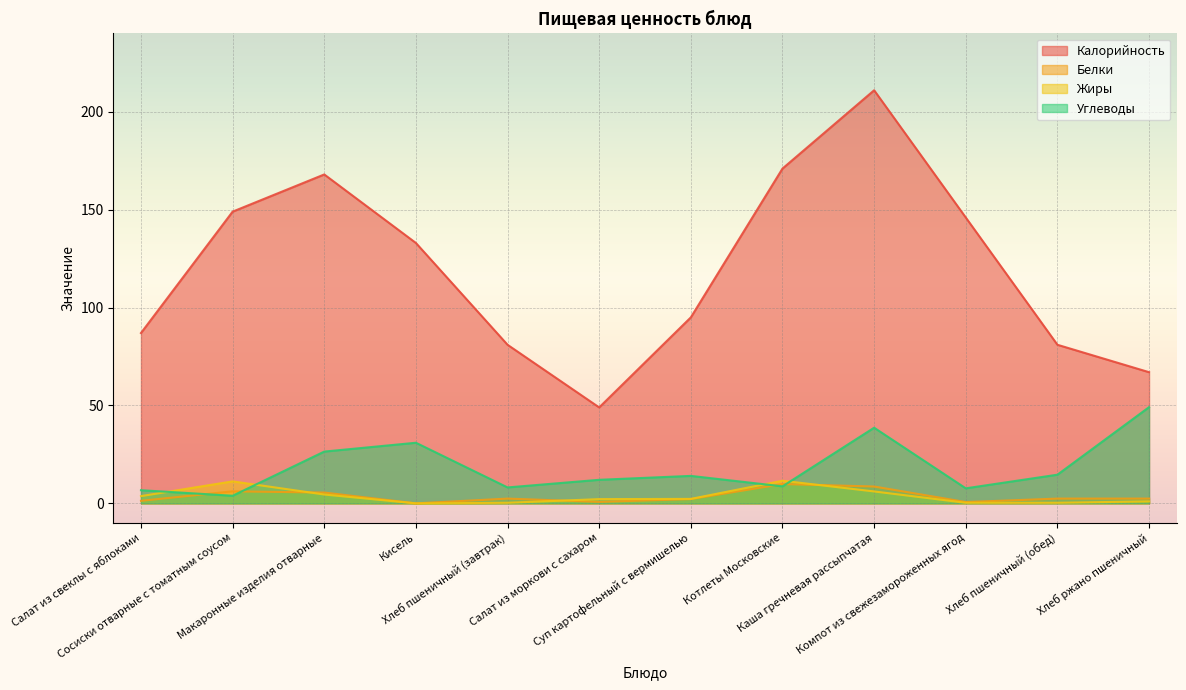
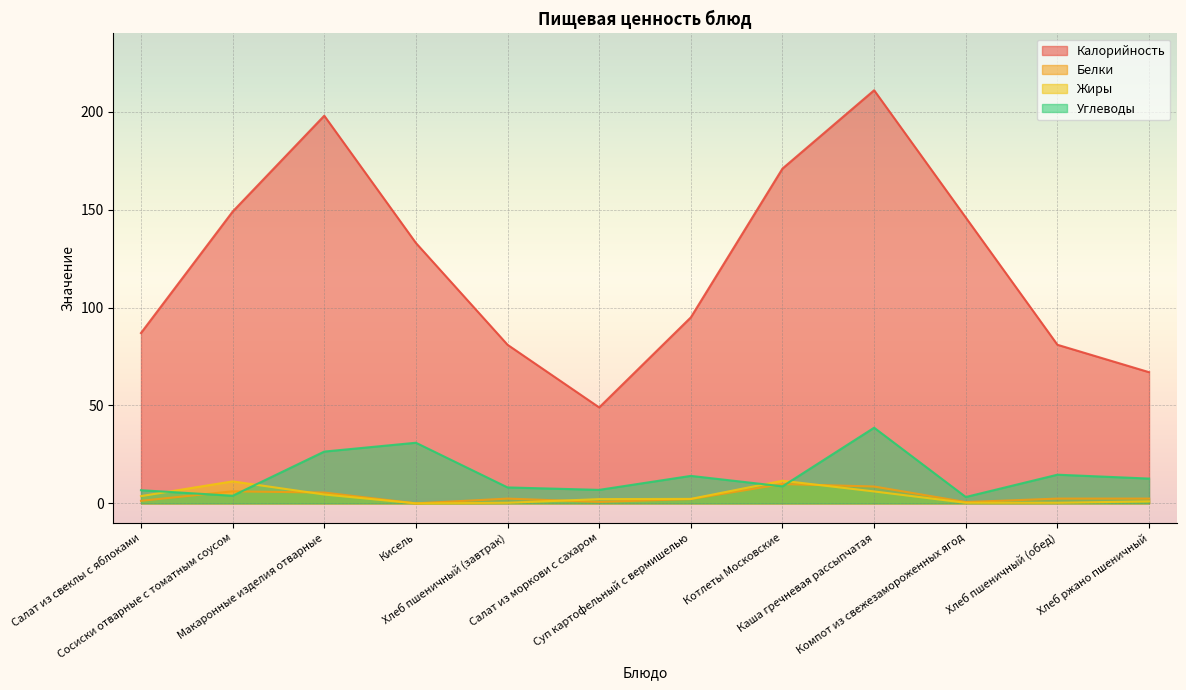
  {
    "Калорийность": {
      "Салат из свеклы с яблоками": 87,
      "Сосиски отварные с томатным соусом": 149,
-     "Макаронные изделия отварные": 168,
+     "Макаронные изделия отварные": 198,
      "Кисель": 133,
      "Хлеб пшеничный (завтрак)": 81,
      "Салат из моркови с сахаром": 49,
      "Суп картофельный с вермишелью": 95,
      "Котлеты Московские": 171,
      "Каша гречневая рассыпчатая": 211,
      "Компот из свежезамороженных ягод": 146,
      "Хлеб пшеничный (обед)": 81,
      "Хлеб ржано пшеничный": 67
    },
    "Углеводы": {
      "Салат из свеклы с яблоками": 7,
      "Сосиски отварные с томатным соусом": 4,
      "Макаронные изделия отварные": 26,
      "Кисель": 31,
      "Хлеб пшеничный (завтрак)": 8,
-     "Салат из моркови с сахаром": 12,
+     "Салат из моркови с сахаром": 7,
      "Суп картофельный с вермишелью": 14,
      "Каша гречневая рассыпчатая": 39,
-     "Компот из свежезамороженных ягод": 8,
+     "Компот из свежезамороженных ягод": 3,
      "Хлеб пшеничный (обед)": 15,
-     "Хлеб ржано пшеничный": 49
+     "Хлеб ржано пшеничный": 13
    }
  }
